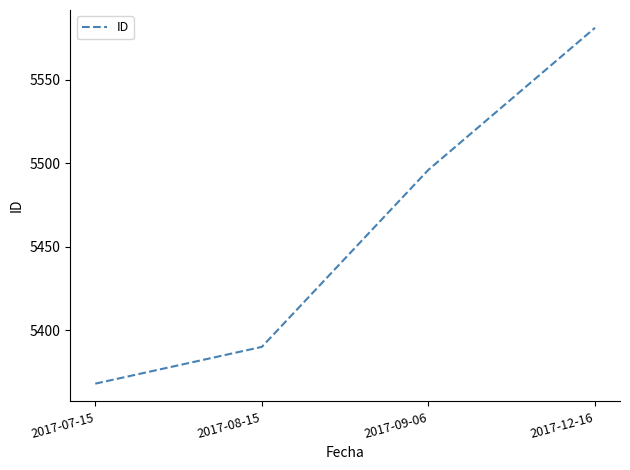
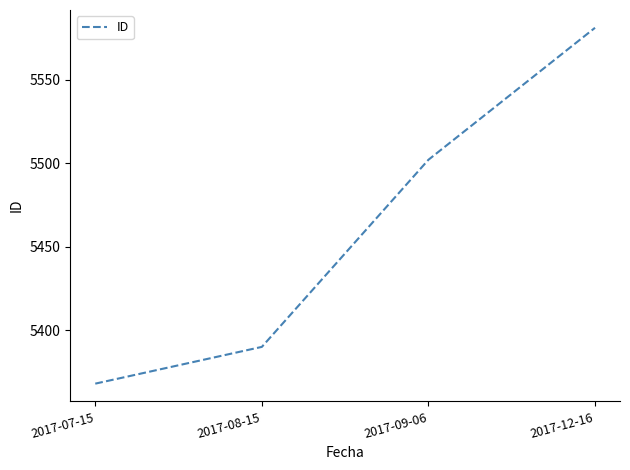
  {
    "2017-07-15": 5368,
    "2017-08-15": 5390,
-   "2017-09-06": 5496,
+   "2017-09-06": 5502,
    "2017-12-16": 5581
  }
